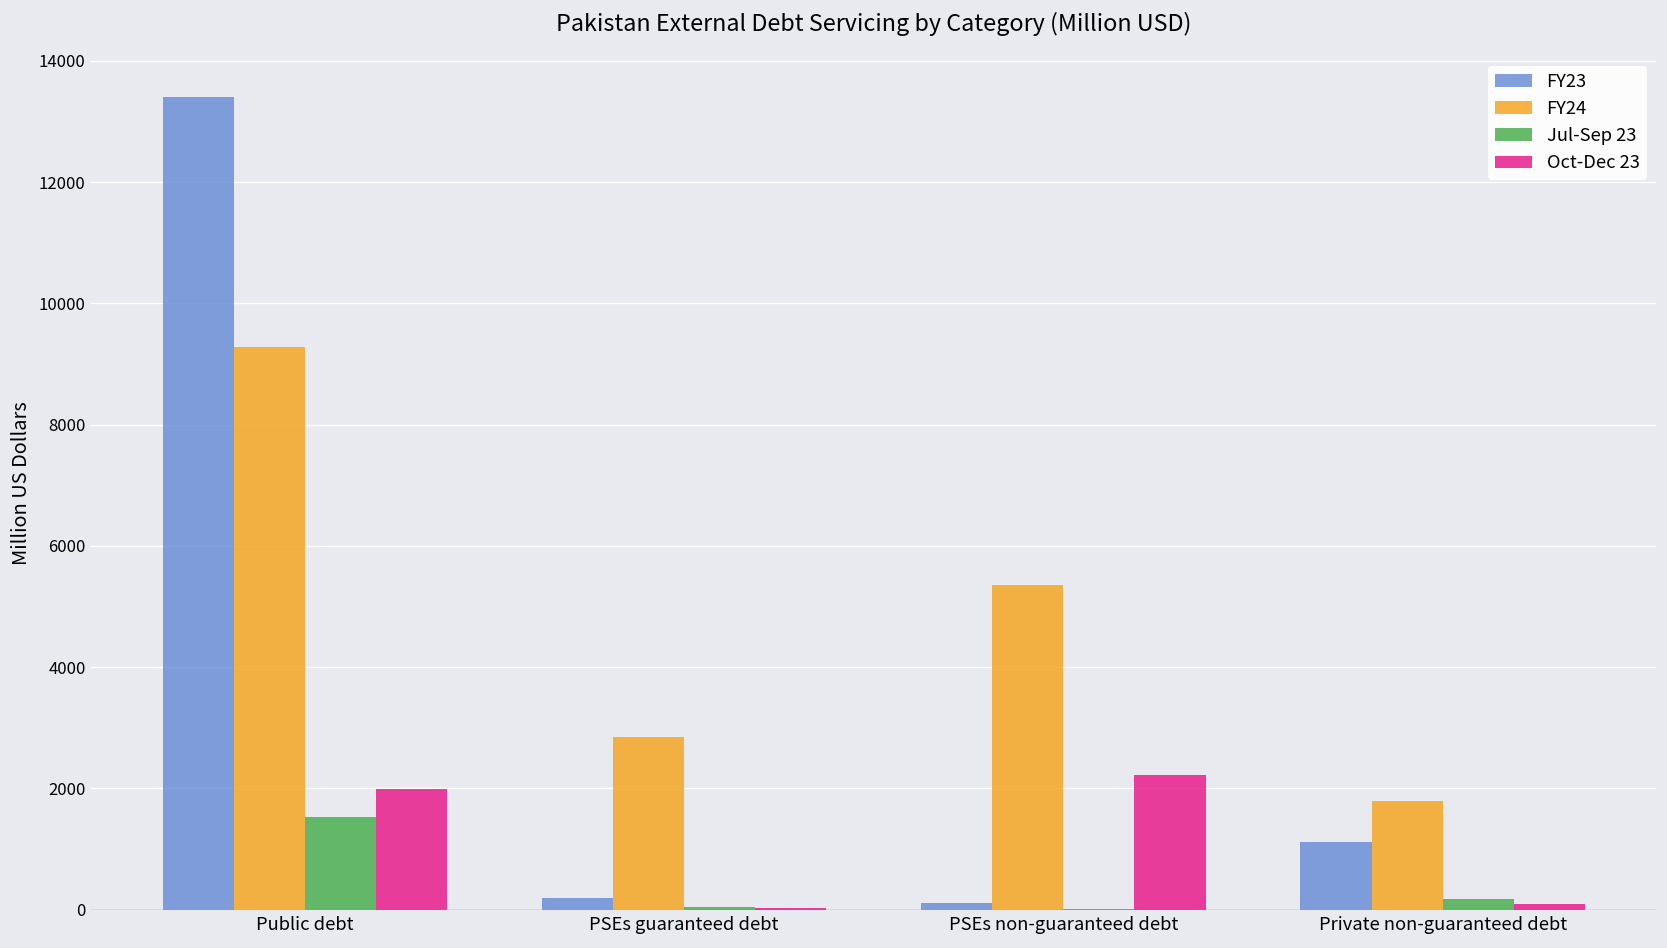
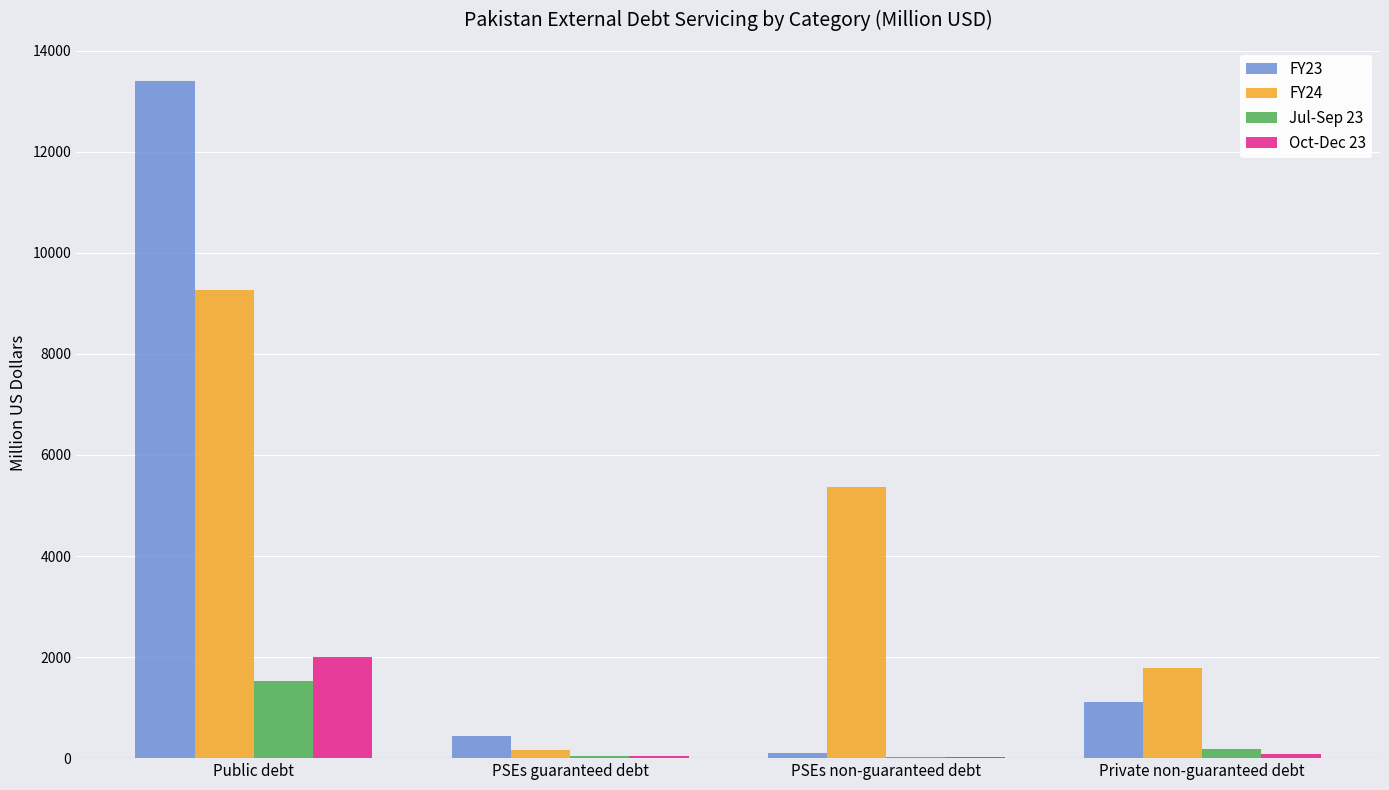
  {
    "FY23": {
      "Public debt": 13400,
-     "PSEs guaranteed debt": 200,
+     "PSEs guaranteed debt": 400,
      "PSEs non-guaranteed debt": 100,
      "Private non-guaranteed debt": 1100
    },
    "FY24": {
      "Public debt": 9300,
-     "PSEs guaranteed debt": 2800,
+     "PSEs guaranteed debt": 200,
      "PSEs non-guaranteed debt": 5400,
      "Private non-guaranteed debt": 1800
    },
    "Jul-Sep 23": {
      "Public debt": 1500,
      "Private non-guaranteed debt": 200
    },
    "Oct-Dec 23": {
      "Public debt": 2000,
-     "PSEs non-guaranteed debt": 2200,
+     "PSEs non-guaranteed debt": 0,
      "Private non-guaranteed debt": 100
    }
  }
